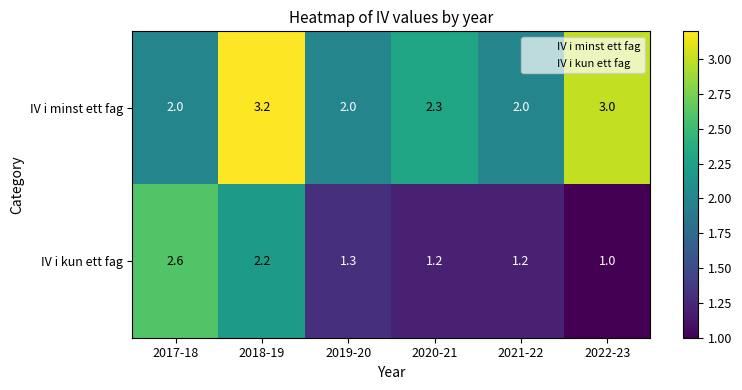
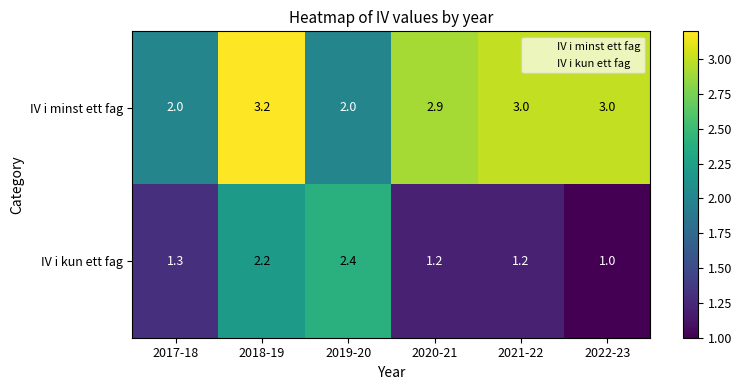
  {
    "IV i minst ett fag": {
      "2017-18": 2.0,
      "2018-19": 3.2,
      "2019-20": 2.0,
-     "2020-21": 2.3,
-     "2021-22": 2.0,
+     "2020-21": 2.9,
+     "2021-22": 3.0,
      "2022-23": 3.0
    },
    "IV i kun ett fag": {
-     "2017-18": 2.6,
+     "2017-18": 1.3,
      "2018-19": 2.2,
-     "2019-20": 1.3,
+     "2019-20": 2.4,
      "2020-21": 1.2,
      "2021-22": 1.2,
      "2022-23": 1.0
    }
  }
